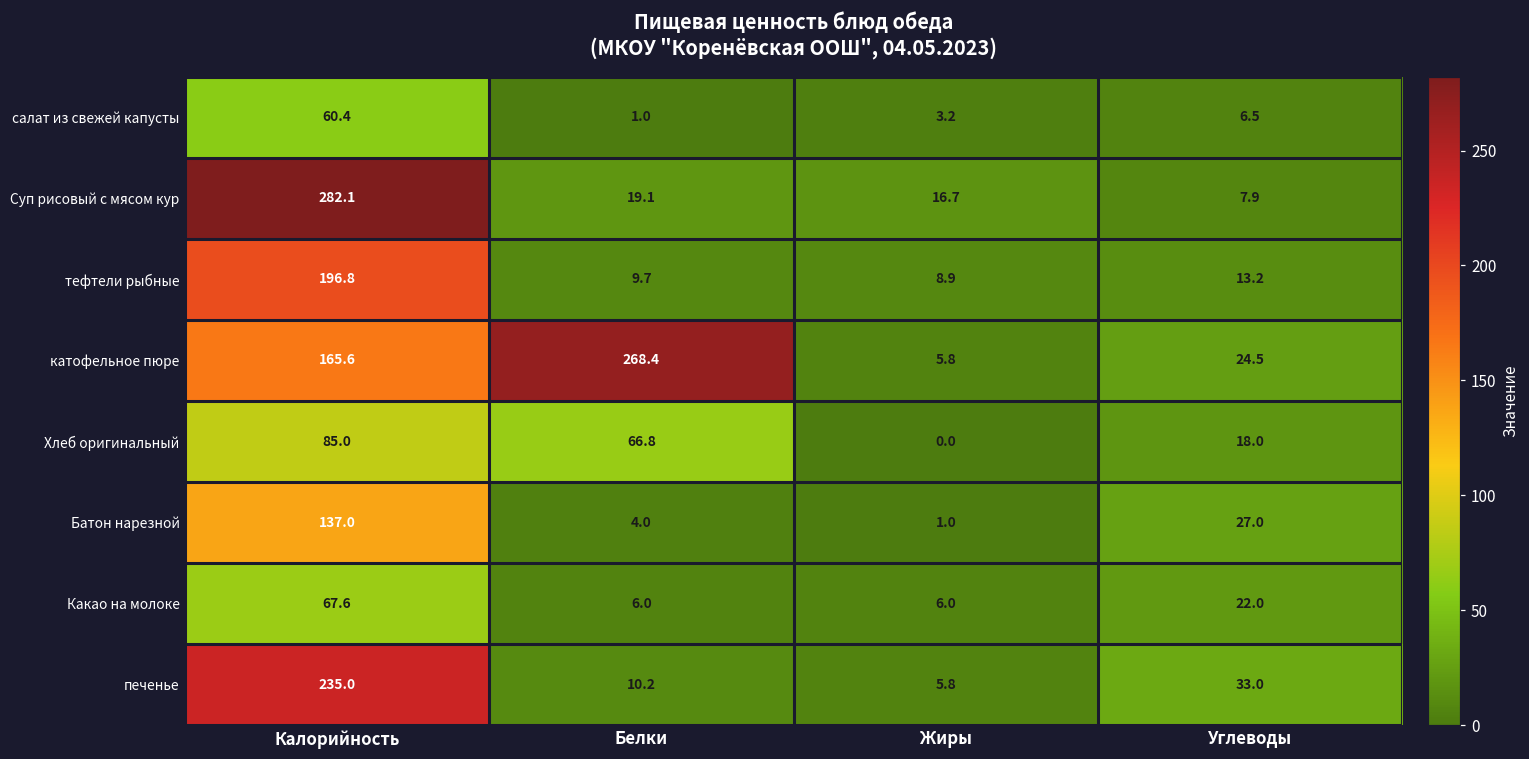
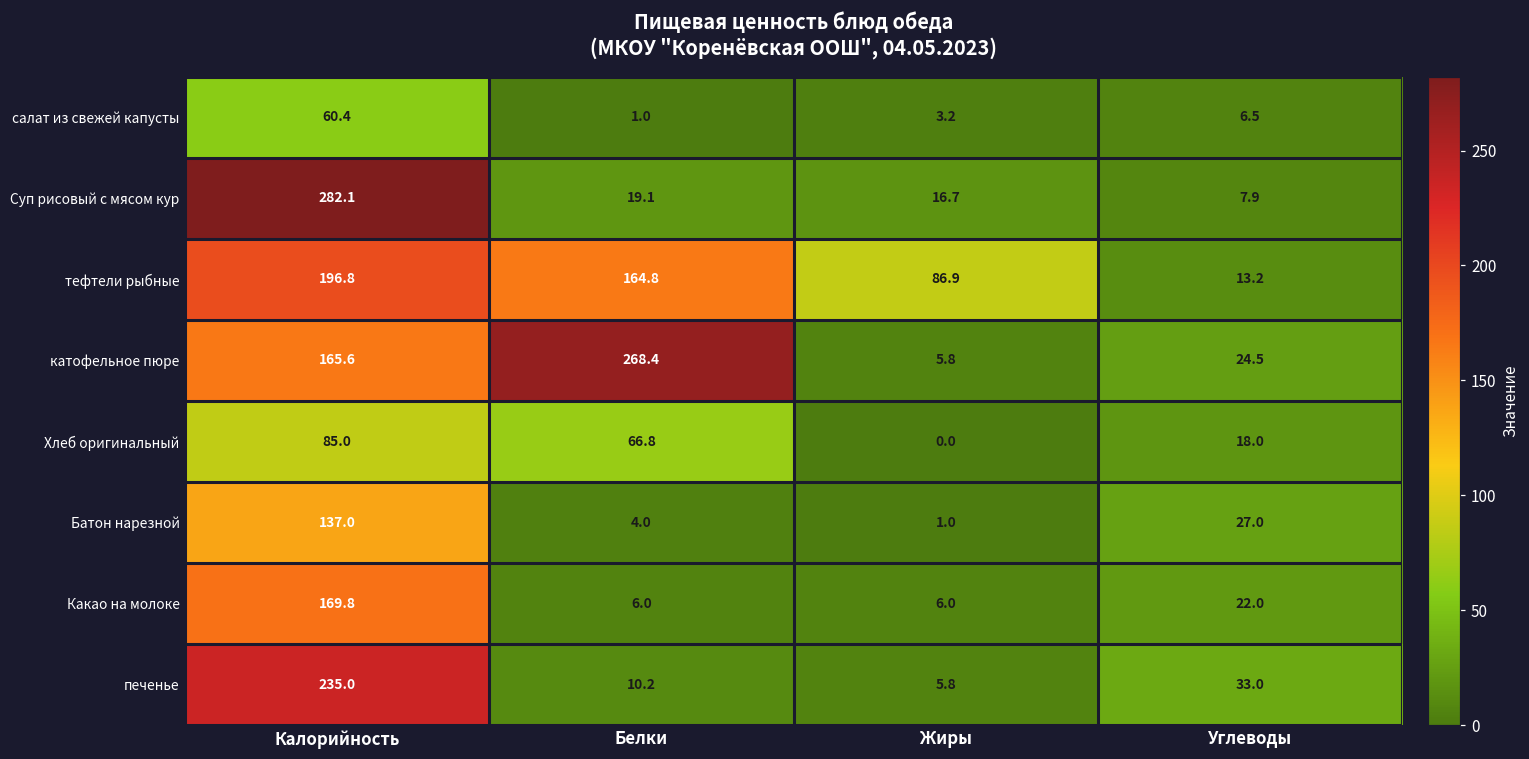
  {
    "салат из свежей капусты": {
      "Калорийность": 60.4,
      "Белки": 1.0,
      "Жиры": 3.2,
      "Углеводы": 6.5
    },
    "Суп рисовый с мясом кур": {
      "Калорийность": 282.1,
      "Белки": 19.1,
      "Жиры": 16.7,
      "Углеводы": 7.9
    },
    "тефтели рыбные": {
      "Калорийность": 196.8,
-     "Белки": 9.7,
-     "Жиры": 8.9,
+     "Белки": 164.8,
+     "Жиры": 86.9,
      "Углеводы": 13.2
    },
    "катофельное пюре": {
      "Калорийность": 165.6,
      "Белки": 268.4,
      "Жиры": 5.8,
      "Углеводы": 24.5
    },
    "Хлеб оригинальный": {
      "Калорийность": 85.0,
      "Белки": 66.8,
      "Жиры": 0.0,
      "Углеводы": 18.0
    },
    "Батон нарезной": {
      "Калорийность": 137.0,
      "Белки": 4.0,
      "Жиры": 1.0,
      "Углеводы": 27.0
    },
    "Какао на молоке": {
-     "Калорийность": 67.6,
+     "Калорийность": 169.8,
      "Белки": 6.0,
      "Жиры": 6.0,
      "Углеводы": 22.0
    },
    "печенье": {
      "Калорийность": 235.0,
      "Белки": 10.2,
      "Жиры": 5.8,
      "Углеводы": 33.0
    }
  }
